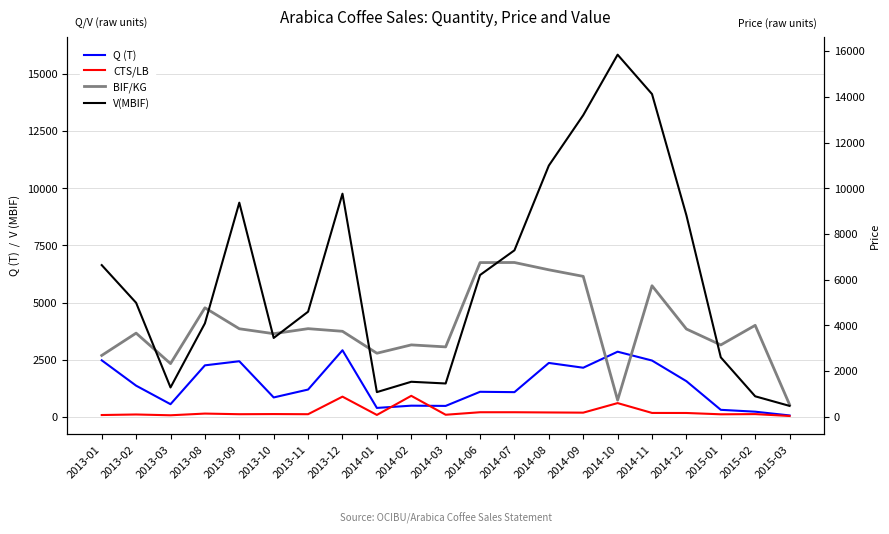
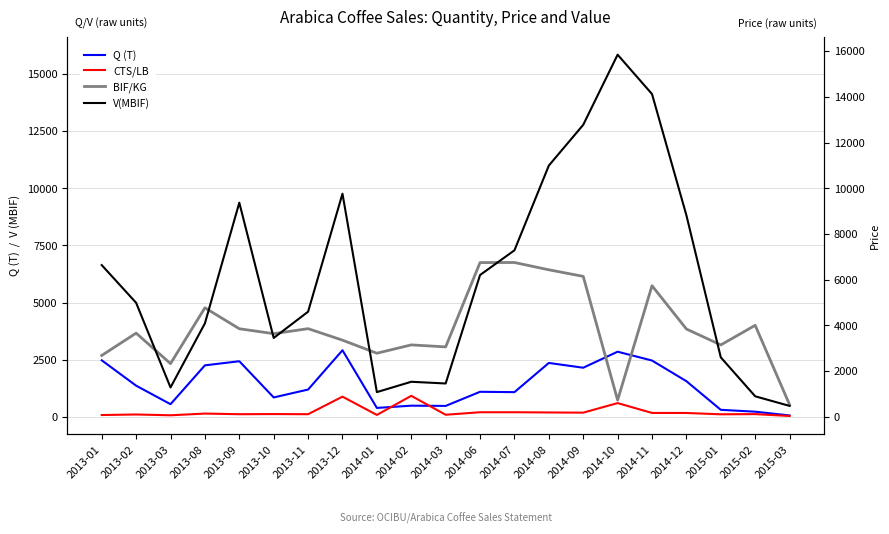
  {
    "Q (T)": {
      "2013-01": 2500,
      "2013-02": 1400,
      "2013-03": 600,
      "2013-08": 2300,
      "2013-09": 2400,
      "2013-10": 800,
      "2013-11": 1200,
      "2013-12": 2900,
      "2014-01": 400,
      "2014-02": 500,
      "2014-03": 500,
      "2014-06": 1100,
      "2014-07": 1100,
      "2014-08": 2400,
      "2014-09": 2100,
      "2014-10": 2800,
      "2014-11": 2500,
      "2014-12": 1600,
      "2015-01": 300
    },
    "CTS/LB": {
      "2013-01": 100,
      "2013-02": 100,
      "2013-03": 100,
      "2013-08": 100,
      "2013-09": 100,
      "2013-10": 100,
      "2013-11": 100,
      "2013-12": 900,
      "2014-01": 100,
      "2014-02": 900,
      "2014-03": 100,
      "2014-06": 200,
      "2014-07": 200,
      "2014-08": 200,
      "2014-09": 200,
      "2014-10": 600,
      "2014-11": 200,
      "2014-12": 200,
      "2015-01": 100
    },
    "BIF/KG": {
      "2013-01": 2700,
      "2013-02": 3700,
      "2013-03": 2300,
      "2013-08": 4800,
      "2013-09": 3900,
      "2013-10": 3600,
      "2013-11": 3900,
-     "2013-12": 3700,
+     "2013-12": 3400,
      "2014-01": 2800,
      "2014-02": 3100,
      "2014-03": 3100,
      "2014-06": 6700,
      "2014-07": 6800,
      "2014-08": 6400,
      "2014-09": 6100,
      "2014-10": 700,
      "2014-11": 5700,
      "2014-12": 3800,
      "2015-01": 3100,
      "2015-02": 4000
    },
    "V(MBIF)": {
      "2013-01": 6600,
      "2013-02": 5000,
      "2013-03": 1300,
      "2013-08": 4100,
      "2013-09": 9400,
      "2013-10": 3500,
      "2013-11": 4600,
      "2013-12": 9800,
      "2014-01": 1100,
      "2014-02": 1500,
      "2014-03": 1500,
      "2014-06": 6200,
      "2014-07": 7300,
      "2014-08": 11000,
-     "2014-09": 13200,
+     "2014-09": 12800,
      "2014-10": 15800,
      "2014-11": 14100,
      "2014-12": 8800,
      "2015-01": 2600,
      "2015-02": 900
    }
  }
